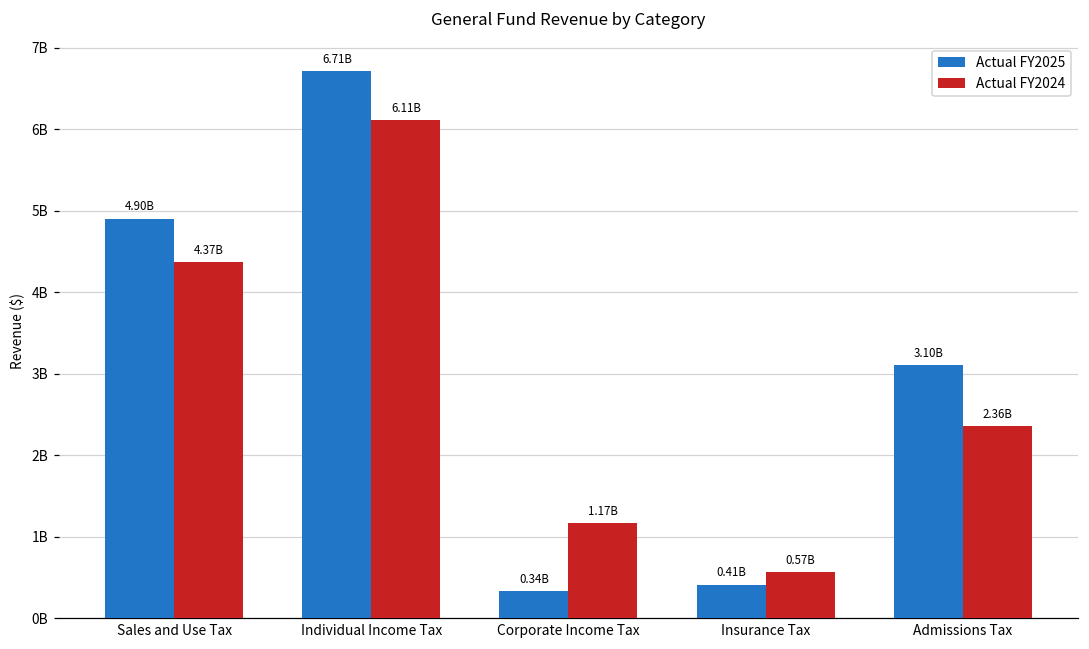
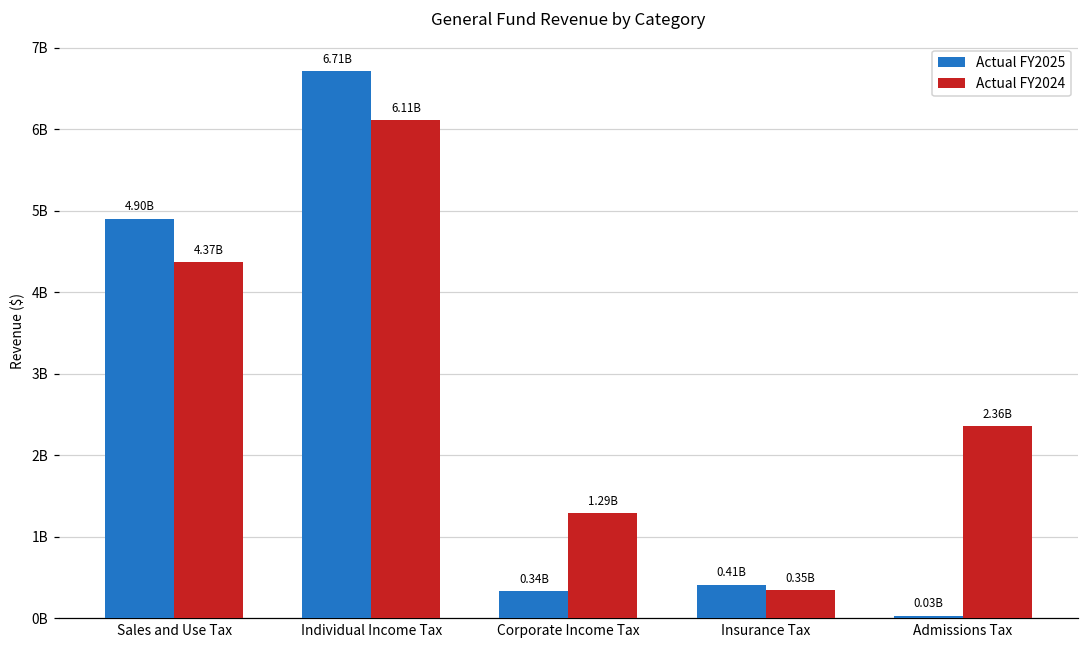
  {
    "Actual FY2025": {
      "Sales and Use Tax": "4.90B",
      "Individual Income Tax": "6.71B",
      "Corporate Income Tax": "0.34B",
      "Insurance Tax": "0.41B",
-     "Admissions Tax": "3.10B"
+     "Admissions Tax": "0.03B"
    },
    "Actual FY2024": {
      "Sales and Use Tax": "4.37B",
      "Individual Income Tax": "6.11B",
-     "Corporate Income Tax": "1.17B",
-     "Insurance Tax": "0.57B",
+     "Corporate Income Tax": "1.29B",
+     "Insurance Tax": "0.35B",
      "Admissions Tax": "2.36B"
    }
  }
